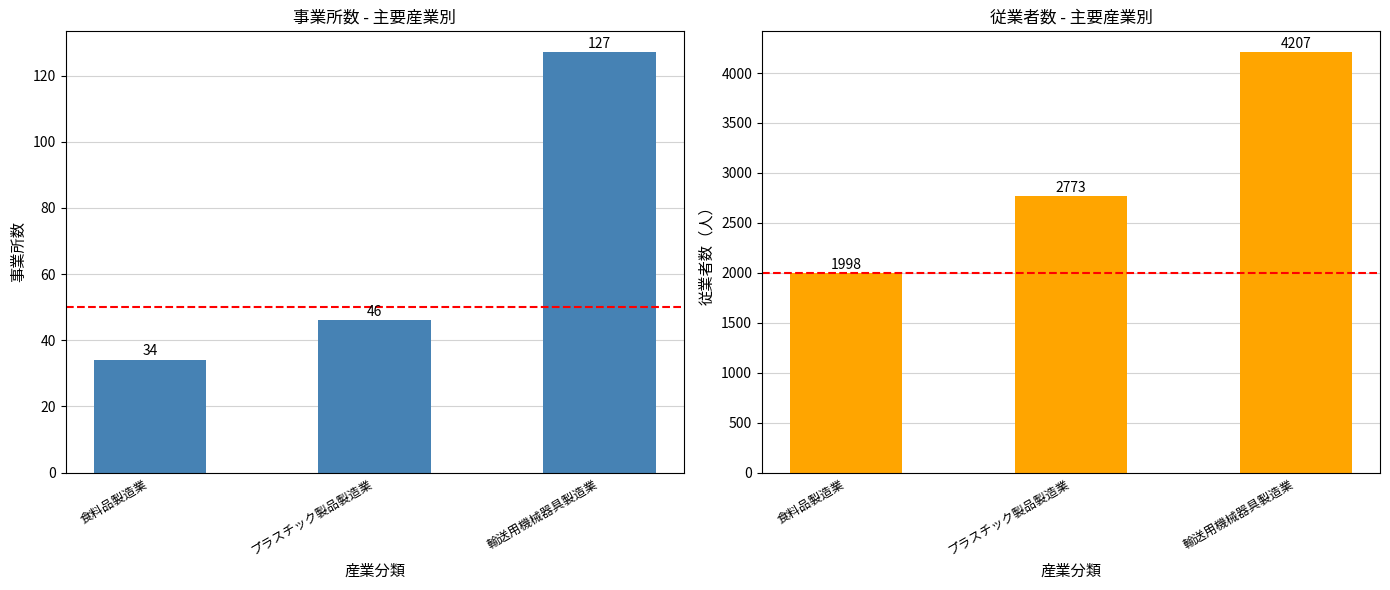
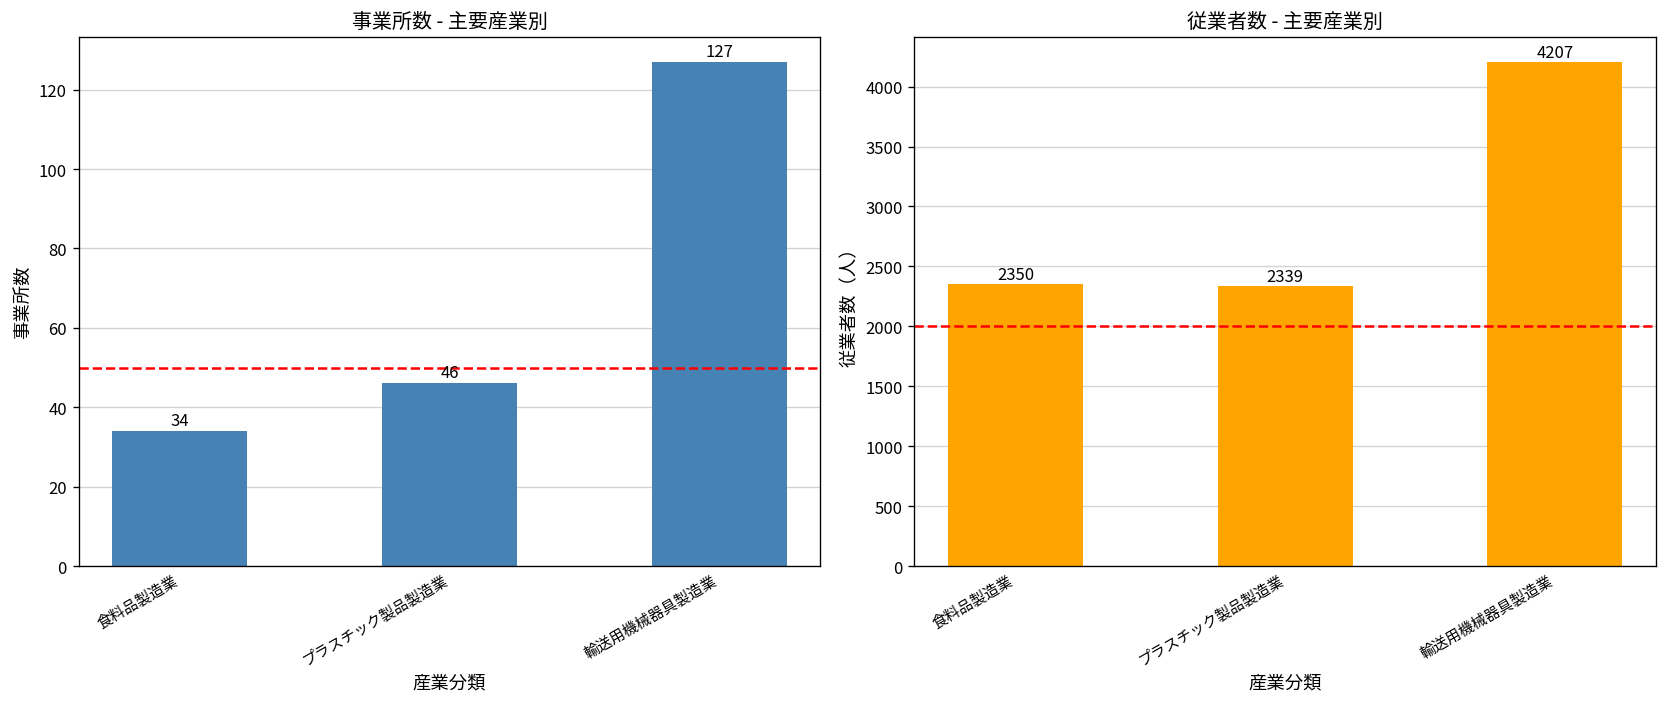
  {
    "事業所数 - 主要産業別": {
      "食料品製造業": 34,
      "プラスチック製品製造業": 46,
      "輸送用機械器具製造業": 127
    },
    "従業者数 - 主要産業別": {
-     "食料品製造業": 1998,
-     "プラスチック製品製造業": 2773,
+     "食料品製造業": 2350,
+     "プラスチック製品製造業": 2339,
      "輸送用機械器具製造業": 4207
    }
  }
